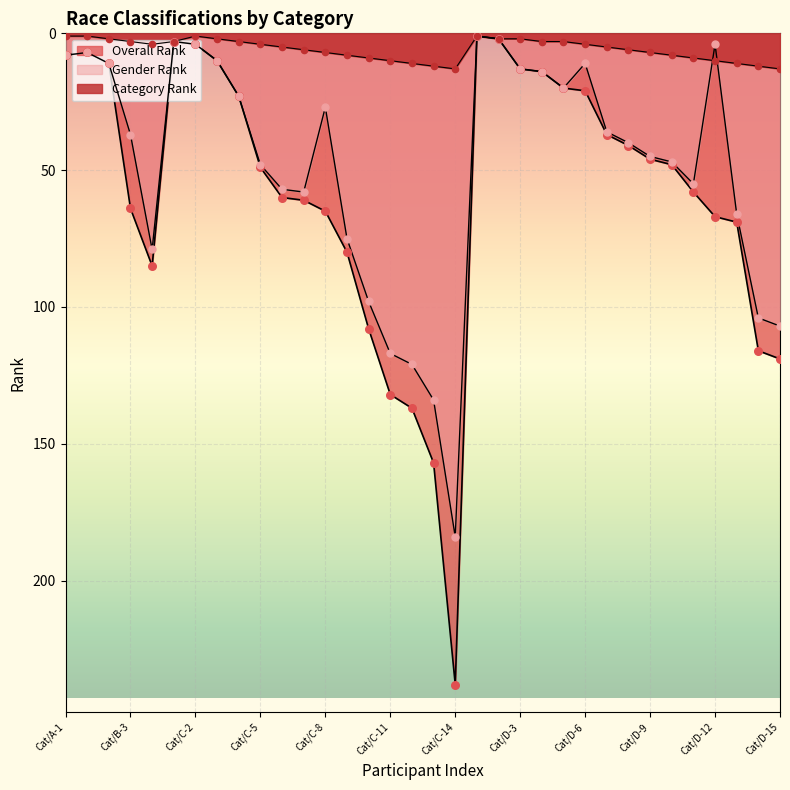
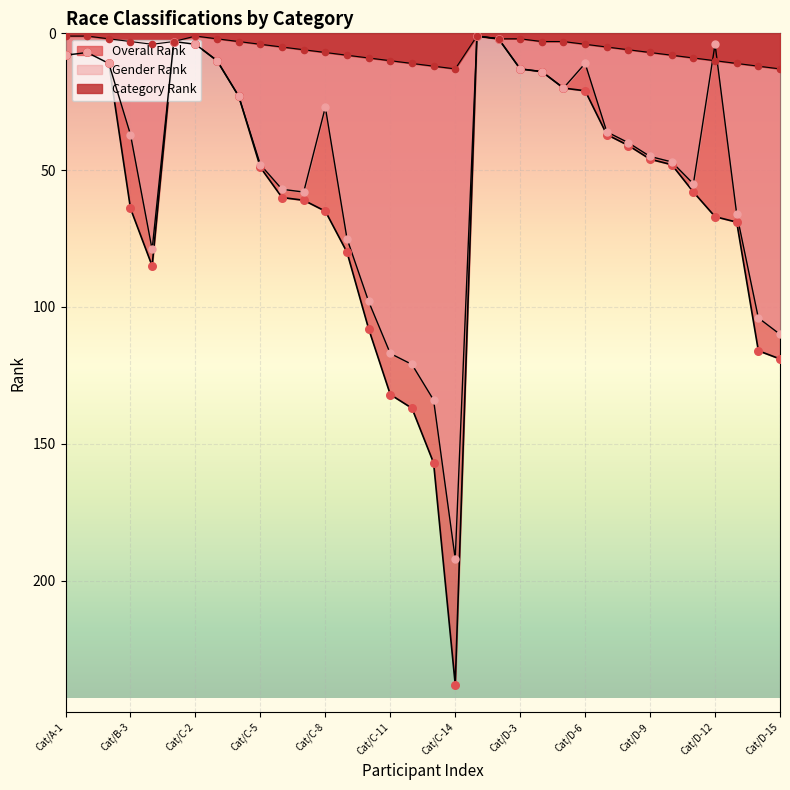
  {
    "Gender Rank": {
      "Cat/B-3": 37,
      "Cat/C-5": 48,
      "Cat/C-8": 27,
      "Cat/C-11": 117,
-     "Cat/C-14": 184,
+     "Cat/C-14": 192,
      "Cat/D-6": 11,
      "Cat/D-9": 45,
      "Cat/D-12": 4,
-     "Cat/D-15": 107
+     "Cat/D-15": 110
    }
  }
